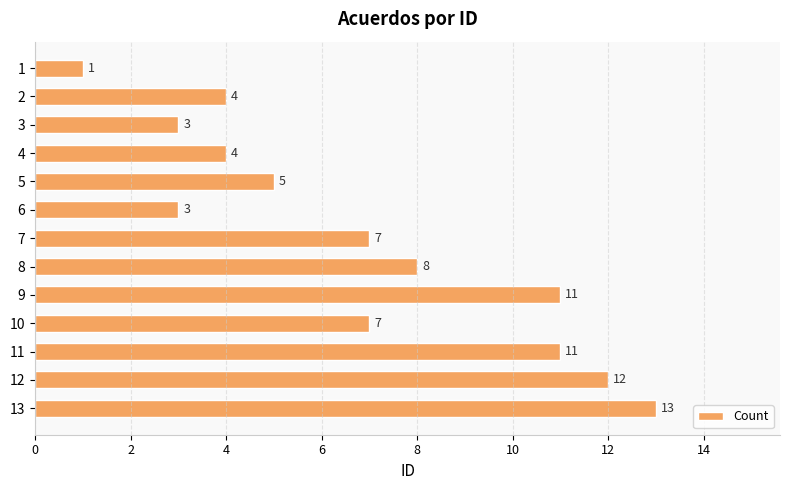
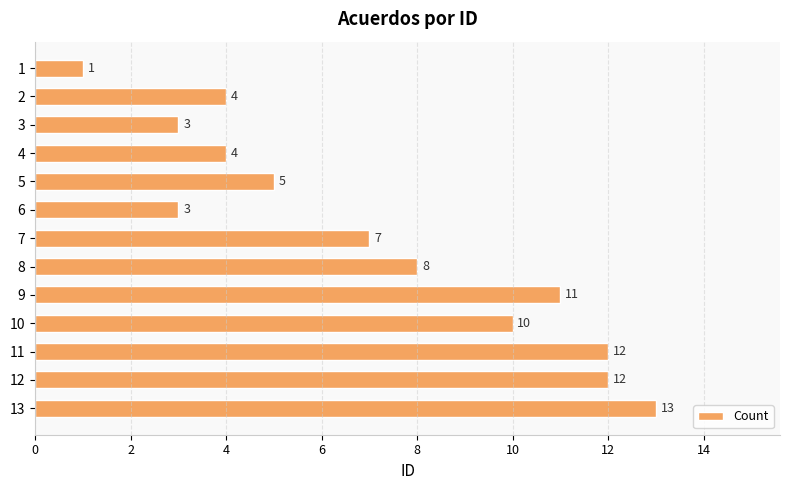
  {
    "1": 1,
    "2": 4,
    "3": 3,
    "4": 4,
    "5": 5,
    "6": 3,
    "7": 7,
    "8": 8,
    "9": 11,
-   "10": 7,
-   "11": 11,
+   "10": 10,
+   "11": 12,
    "12": 12,
    "13": 13
  }
